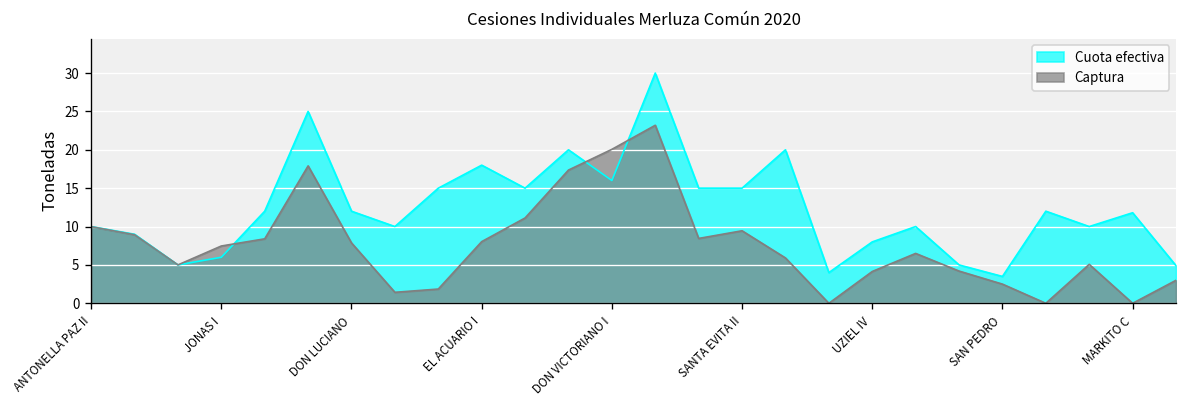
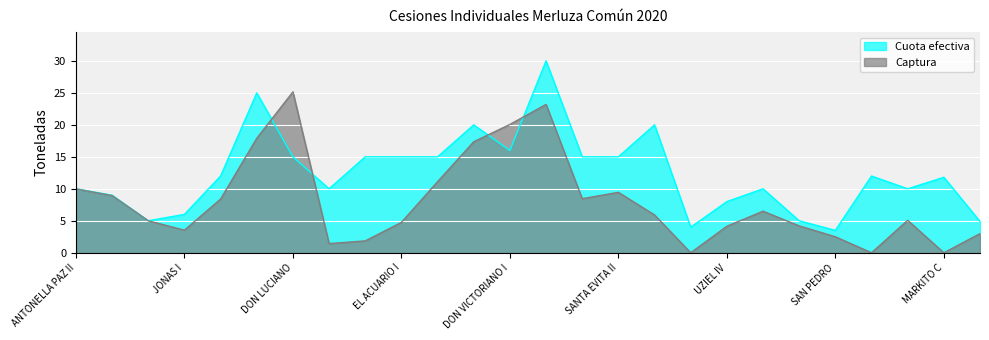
  {
    "Cuota efectiva": {
      "JONAS I": 6,
-     "DON LUCIANO": 12,
-     "EL ACUARIO I": 18,
+     "DON LUCIANO": 15,
+     "EL ACUARIO I": 15,
      "DON VICTORIANO I": 16,
      "SANTA EVITA II": 15,
      "UZIEL IV": 8,
      "MARKITO C": 12
    },
    "Captura": {
-     "JONAS I": 7,
-     "DON LUCIANO": 8,
-     "EL ACUARIO I": 8,
+     "JONAS I": 4,
+     "DON LUCIANO": 25,
+     "EL ACUARIO I": 5,
      "DON VICTORIANO I": 20,
      "SANTA EVITA II": 9,
      "UZIEL IV": 4,
      "MARKITO C": 0
    }
  }
